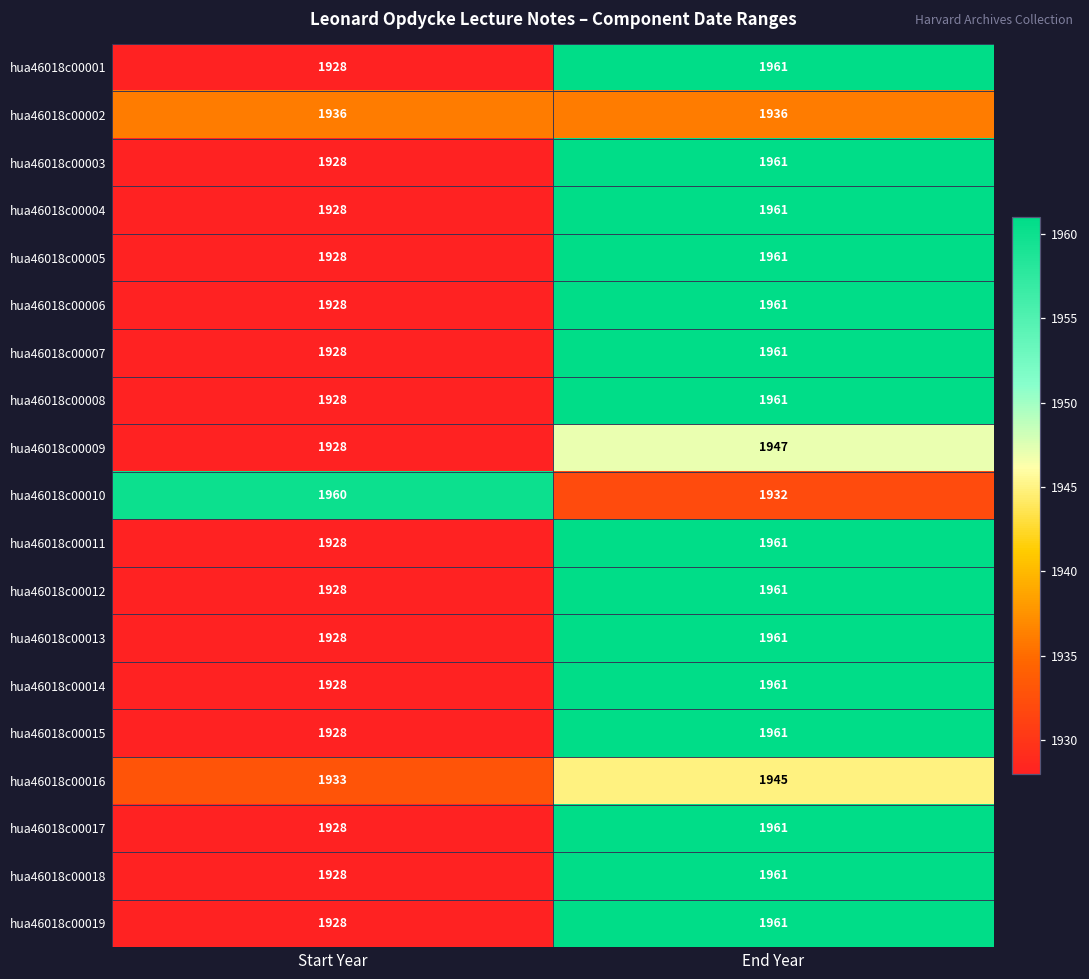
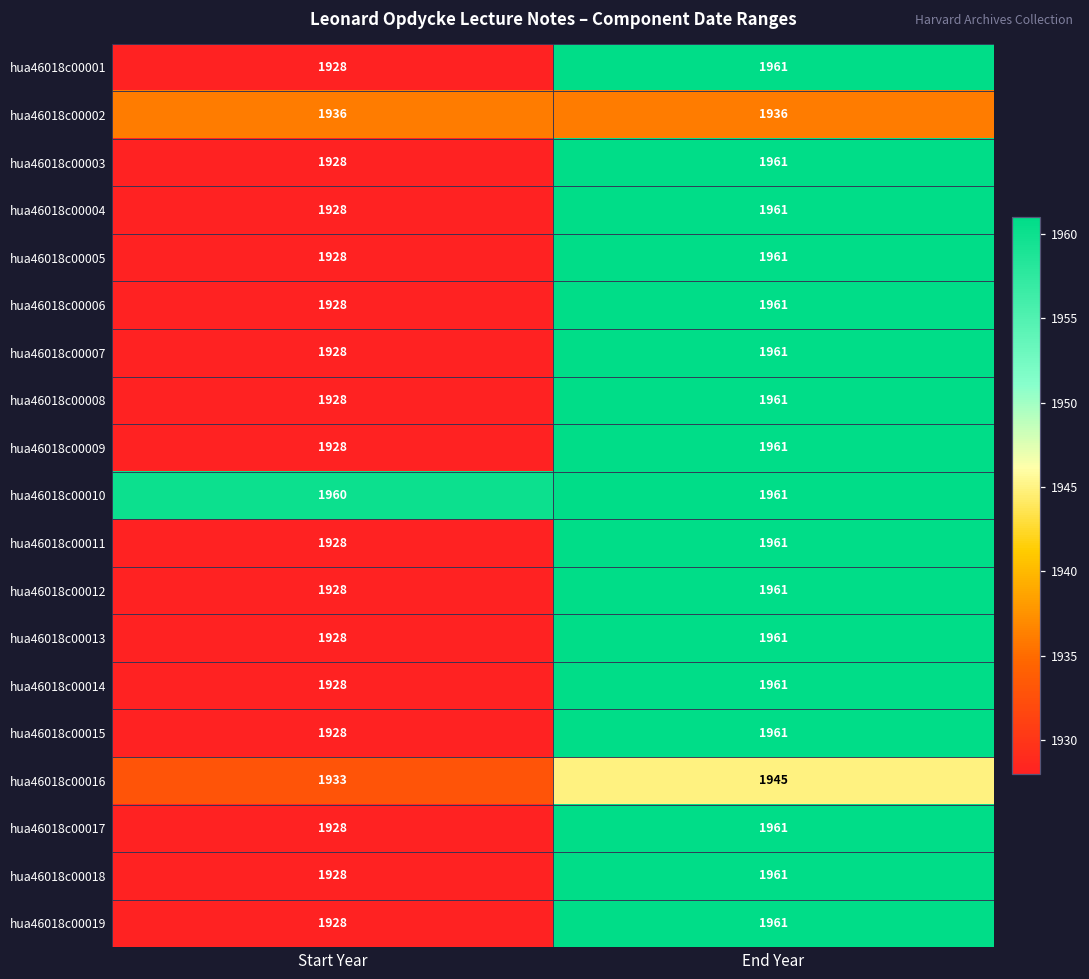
  {
    "hua46018c00001": {
      "Start Year": 1928,
      "End Year": 1961
    },
    "hua46018c00002": {
      "Start Year": 1936,
      "End Year": 1936
    },
    "hua46018c00003": {
      "Start Year": 1928,
      "End Year": 1961
    },
    "hua46018c00004": {
      "Start Year": 1928,
      "End Year": 1961
    },
    "hua46018c00005": {
      "Start Year": 1928,
      "End Year": 1961
    },
    "hua46018c00006": {
      "Start Year": 1928,
      "End Year": 1961
    },
    "hua46018c00007": {
      "Start Year": 1928,
      "End Year": 1961
    },
    "hua46018c00008": {
      "Start Year": 1928,
      "End Year": 1961
    },
    "hua46018c00009": {
      "Start Year": 1928,
-     "End Year": 1947
+     "End Year": 1961
    },
    "hua46018c00010": {
      "Start Year": 1960,
-     "End Year": 1932
+     "End Year": 1961
    },
    "hua46018c00011": {
      "Start Year": 1928,
      "End Year": 1961
    },
    "hua46018c00012": {
      "Start Year": 1928,
      "End Year": 1961
    },
    "hua46018c00013": {
      "Start Year": 1928,
      "End Year": 1961
    },
    "hua46018c00014": {
      "Start Year": 1928,
      "End Year": 1961
    },
    "hua46018c00015": {
      "Start Year": 1928,
      "End Year": 1961
    },
    "hua46018c00016": {
      "Start Year": 1933,
      "End Year": 1945
    },
    "hua46018c00017": {
      "Start Year": 1928,
      "End Year": 1961
    },
    "hua46018c00018": {
      "Start Year": 1928,
      "End Year": 1961
    },
    "hua46018c00019": {
      "Start Year": 1928,
      "End Year": 1961
    }
  }
